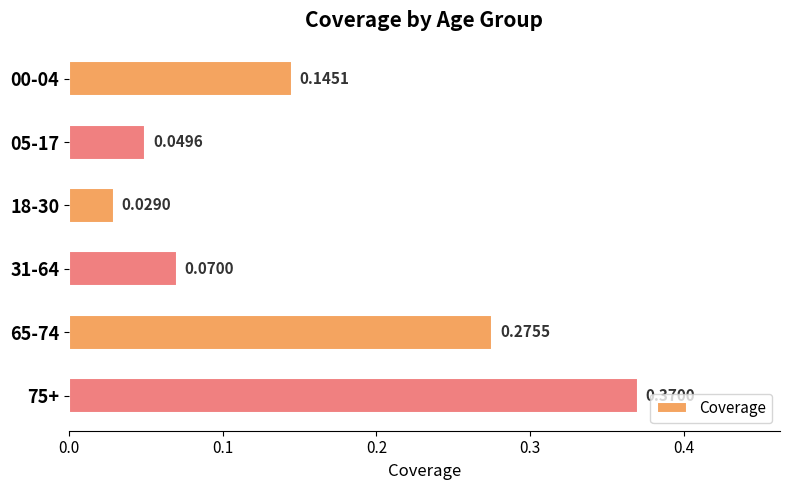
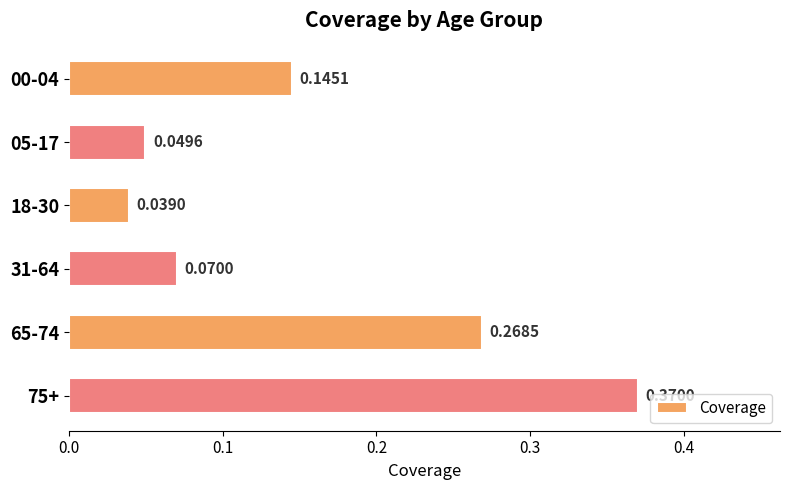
  {
    "00-04": 0.1451,
    "05-17": 0.0496,
-   "18-30": 0.0290,
+   "18-30": 0.0390,
    "31-64": 0.0700,
-   "65-74": 0.2755
+   "65-74": 0.2685
  }
